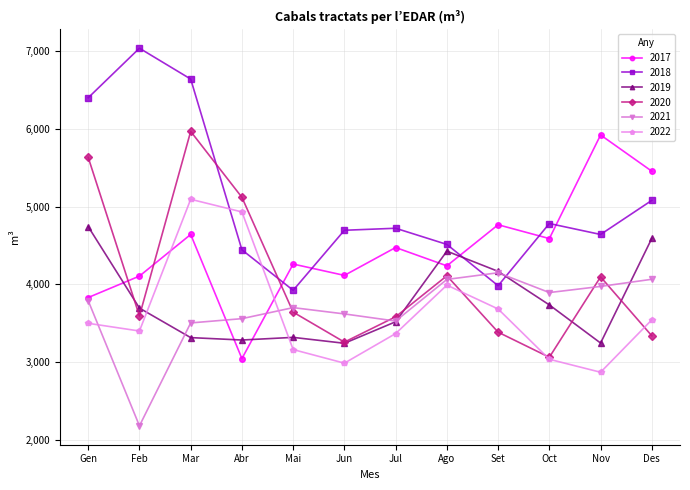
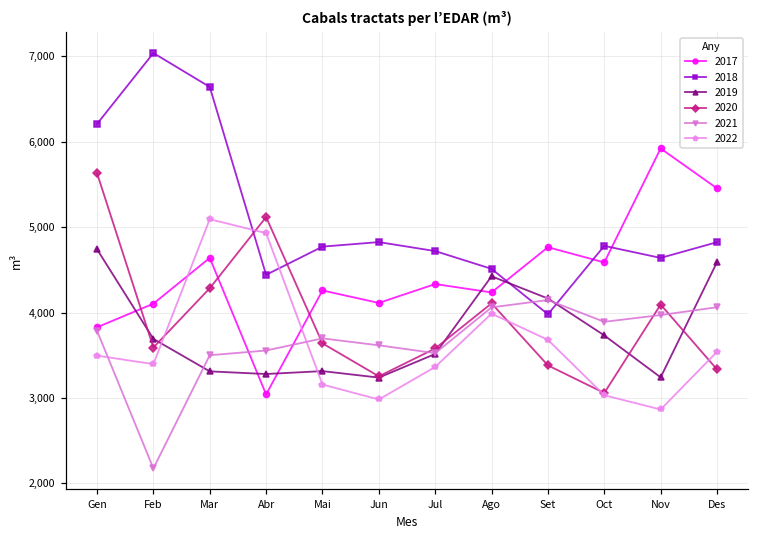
  {
    "2017": {
      "Gen": "3,800",
      "Feb": "4,100",
      "Mar": "4,600",
      "Abr": "3,000",
      "Mai": "4,300",
      "Jun": "4,100",
-     "Jul": "4,500",
+     "Jul": "4,300",
      "Ago": "4,200",
      "Set": "4,800",
      "Oct": "4,600",
      "Nov": "5,900",
      "Des": "5,500"
    },
    "2018": {
-     "Gen": "6,400",
+     "Gen": "6,200",
      "Feb": "7,000",
      "Mar": "6,600",
      "Abr": "4,400",
-     "Mai": "3,900",
-     "Jun": "4,700",
+     "Mai": "4,800",
+     "Jun": "4,800",
      "Jul": "4,700",
      "Ago": "4,500",
      "Set": "4,000",
      "Oct": "4,800",
      "Nov": "4,600",
-     "Des": "5,100"
+     "Des": "4,800"
    },
    "2019": {
      "Gen": "4,700",
      "Feb": "3,700",
      "Mar": "3,300",
      "Abr": "3,300",
      "Mai": "3,300",
      "Ago": "4,400",
      "Oct": "3,700",
      "Nov": "3,200",
      "Des": "4,600"
    },
    "2020": {
      "Gen": "5,600",
      "Feb": "3,600",
-     "Mar": "6,000",
+     "Mar": "4,300",
      "Abr": "5,100",
      "Mai": "3,600",
      "Jul": "3,600",
      "Ago": "4,100",
      "Set": "3,400",
      "Nov": "4,100",
      "Des": "3,300"
    }
  }
